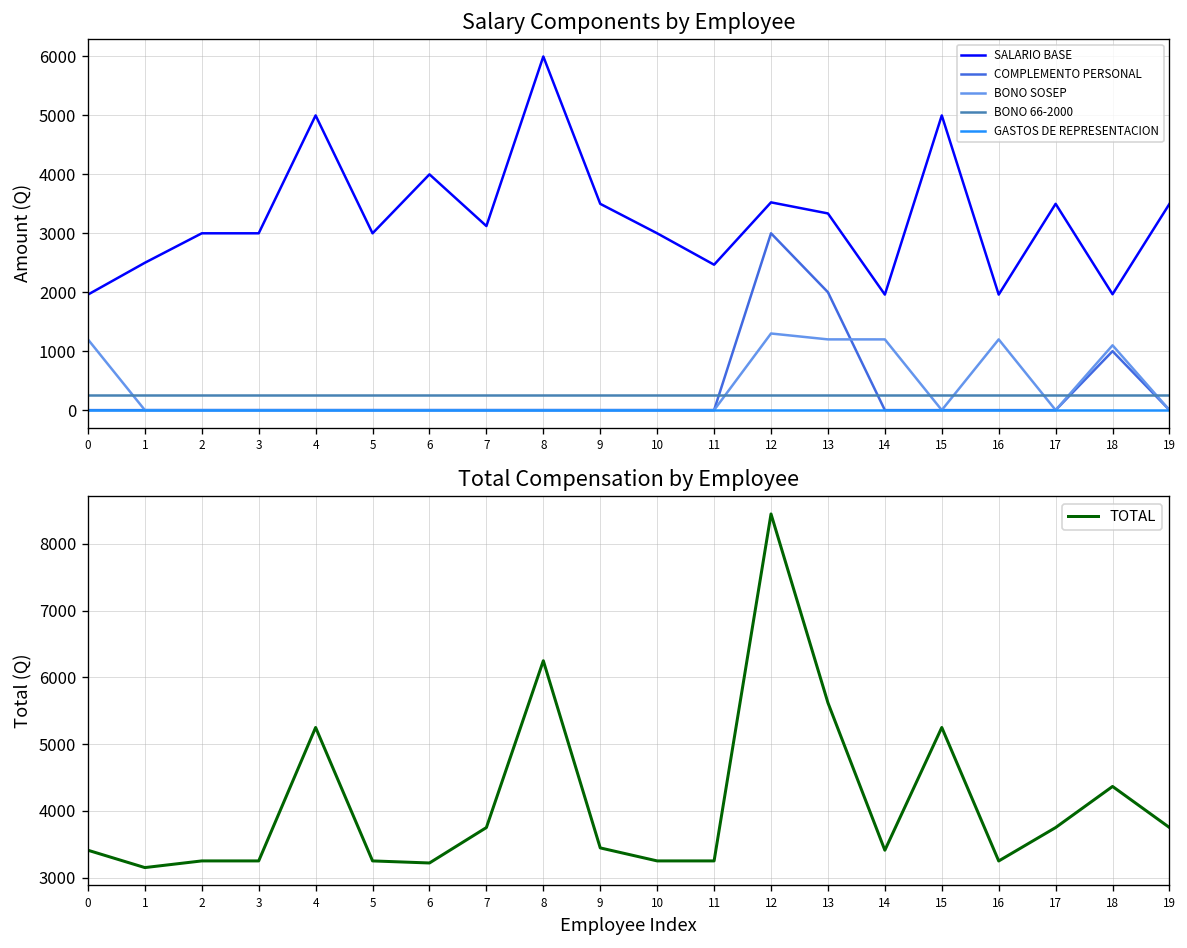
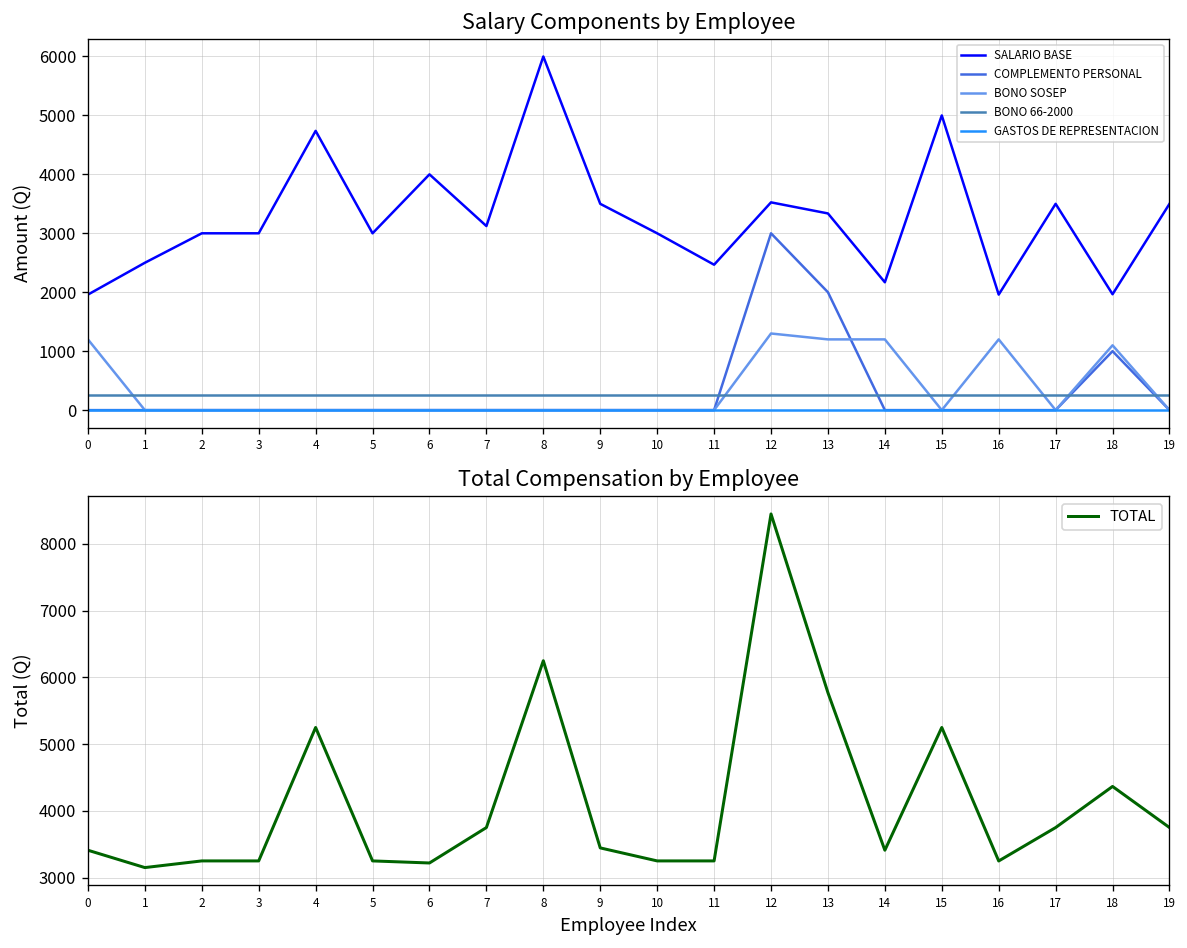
  {
    "Salary Components by Employee": {
      "SALARIO BASE": {
        "0": 2000,
        "1": 2500,
        "2": 3000,
        "3": 3000,
-       "4": 5000,
+       "4": 4700,
        "5": 3000,
        "6": 4000,
        "7": 3100,
        "8": 6000,
        "9": 3500,
        "10": 3000,
        "11": 2500,
        "12": 3500,
        "13": 3300,
-       "14": 2000,
+       "14": 2200,
        "15": 5000,
        "16": 2000,
        "17": 3500,
        "18": 2000,
        "19": 3500
      },
      "GASTOS DE REPRESENTACION": {
        "12": 0,
        "13": 0,
        "18": 0
      }
    },
    "Total Compensation by Employee": {
      "0": 3400,
      "1": 3200,
      "2": 3300,
      "3": 3300,
      "4": 5300,
      "5": 3300,
      "6": 3200,
      "7": 3800,
      "8": 6300,
      "9": 3400,
      "10": 3300,
      "11": 3300,
      "12": 8500,
-     "13": 5600,
+     "13": 5800,
      "14": 3400,
      "15": 5300,
      "16": 3200,
      "17": 3800,
      "18": 4400,
      "19": 3800
    }
  }
